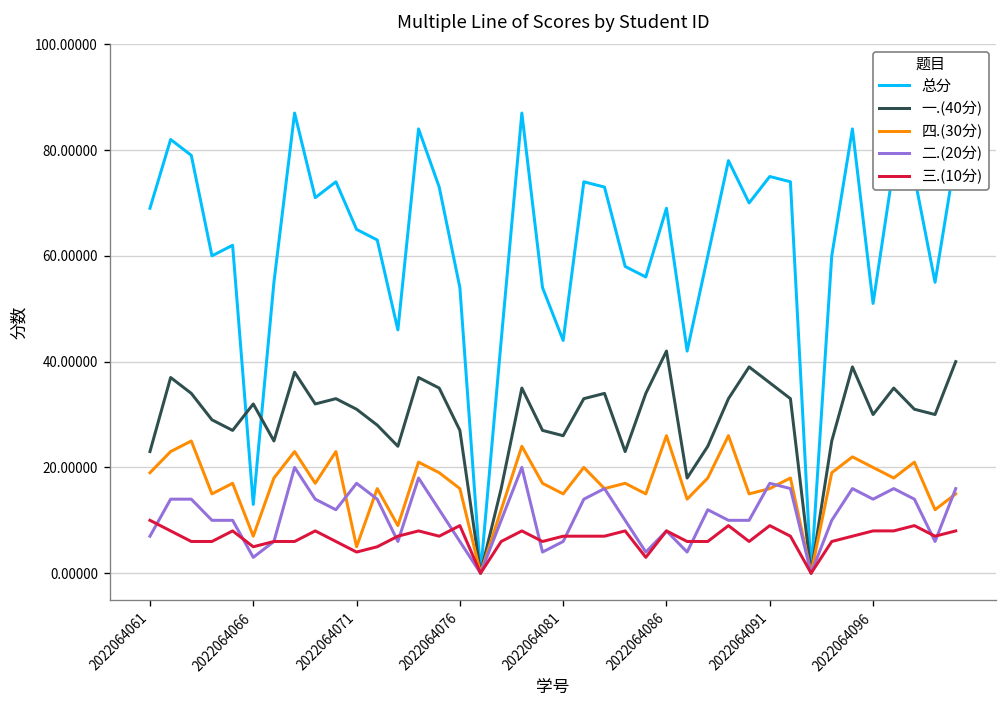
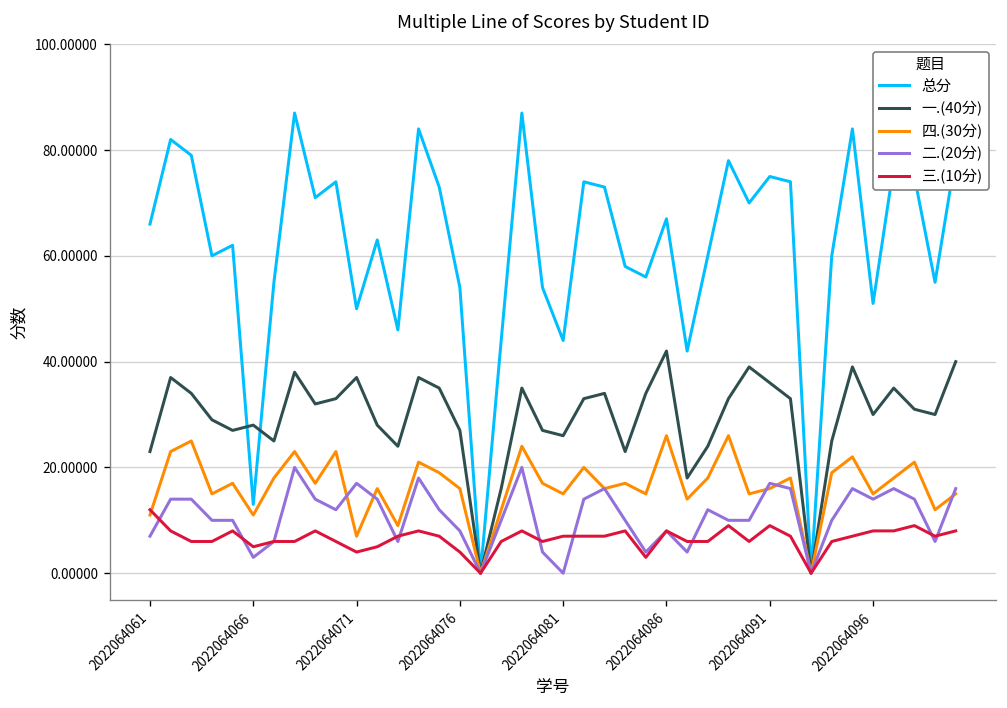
  {
    "总分": {
-     "2022064061": 69,
+     "2022064061": 66,
      "2022064066": 13,
-     "2022064071": 65,
+     "2022064071": 50,
      "2022064076": 54,
      "2022064081": 44,
-     "2022064086": 69,
+     "2022064086": 67,
      "2022064091": 75,
      "2022064096": 51
    },
    "一.(40分)": {
      "2022064061": 23,
-     "2022064066": 32,
-     "2022064071": 31,
+     "2022064066": 28,
+     "2022064071": 37,
      "2022064076": 27,
      "2022064081": 26,
      "2022064086": 42,
      "2022064091": 36,
      "2022064096": 30
    },
    "四.(30分)": {
-     "2022064061": 19,
-     "2022064066": 7,
-     "2022064071": 5,
+     "2022064061": 11,
+     "2022064066": 11,
+     "2022064071": 7,
      "2022064076": 16,
      "2022064081": 15,
      "2022064086": 26,
      "2022064091": 16,
-     "2022064096": 20
+     "2022064096": 15
    },
    "二.(20分)": {
      "2022064061": 7,
      "2022064066": 3,
      "2022064071": 17,
-     "2022064076": 6,
-     "2022064081": 6,
+     "2022064076": 8,
+     "2022064081": 0,
      "2022064091": 17,
      "2022064096": 14
    },
    "三.(10分)": {
-     "2022064061": 10,
+     "2022064061": 12,
      "2022064066": 5,
      "2022064071": 4,
-     "2022064076": 9,
+     "2022064076": 4,
      "2022064081": 7,
      "2022064091": 9,
      "2022064096": 8
    }
  }
